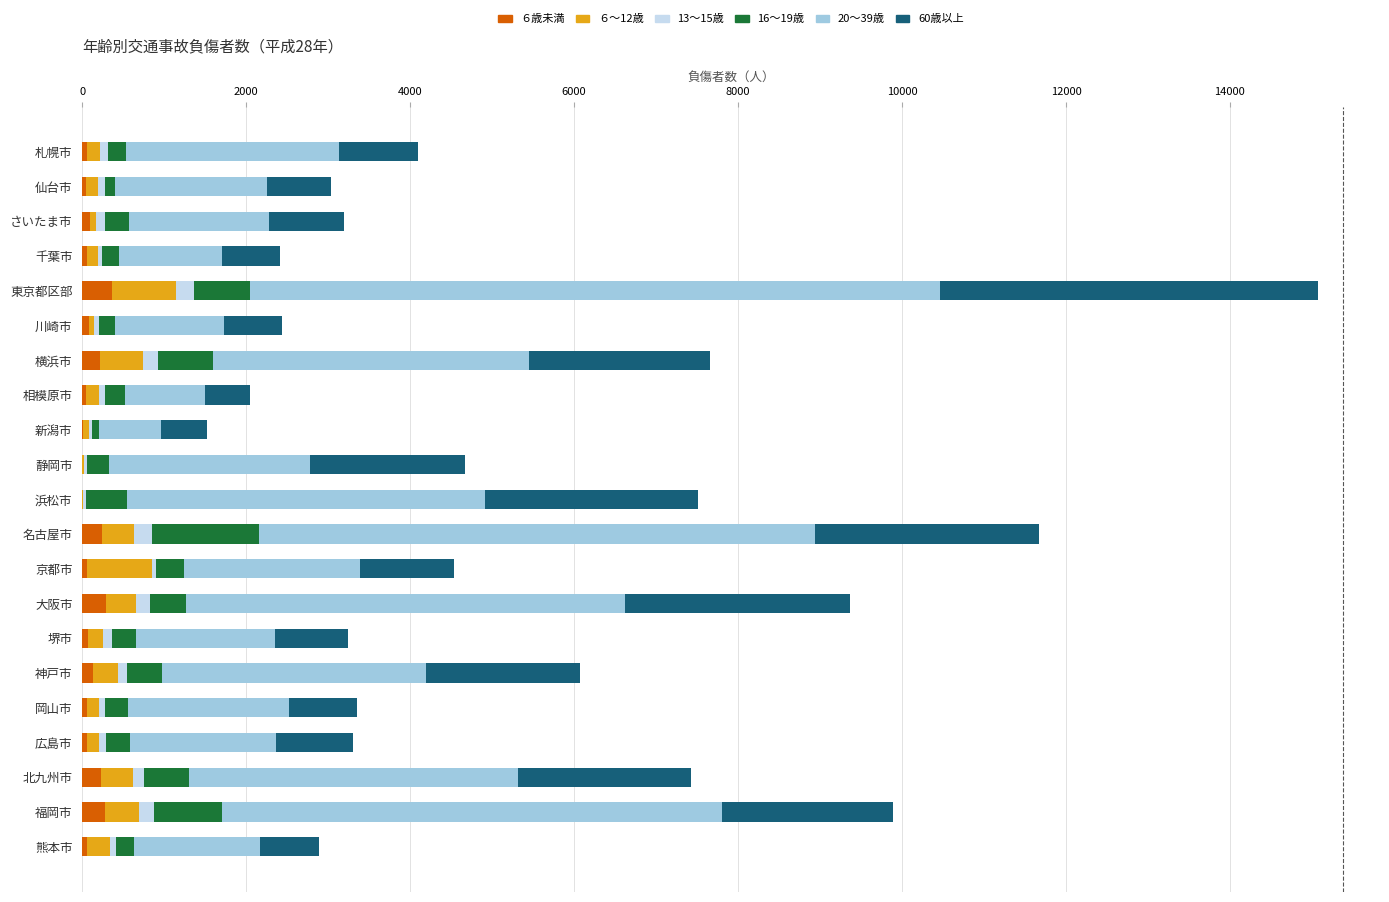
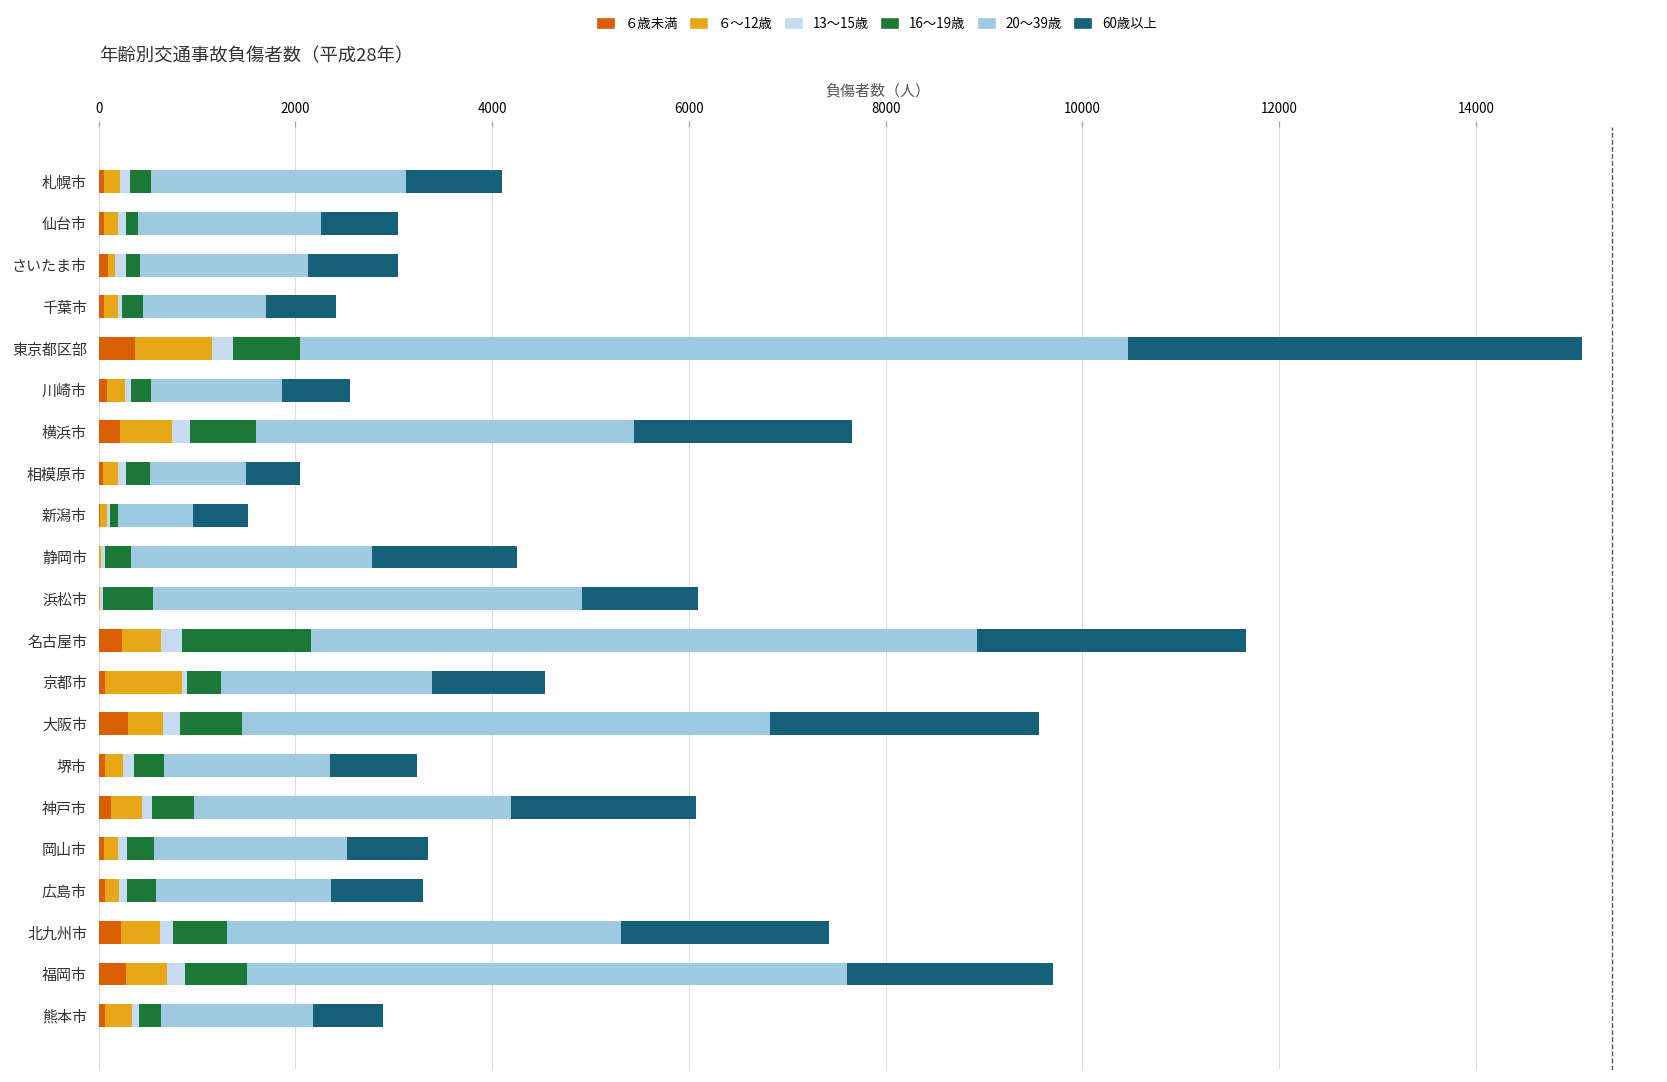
  {
    "６歳未満": {
      "札幌市": 100,
      "仙台市": 100,
      "さいたま市": 100,
      "千葉市": 100,
      "東京都区部": 400,
      "川崎市": 100,
      "横浜市": 200,
      "相模原市": 0,
      "名古屋市": 200,
      "京都市": 100,
      "大阪市": 300,
      "堺市": 100,
      "神戸市": 100,
      "岡山市": 100,
      "広島市": 100,
      "北九州市": 200,
      "福岡市": 300,
      "熊本市": 100
    },
    "６～12歳": {
      "札幌市": 200,
      "仙台市": 100,
      "さいたま市": 100,
      "千葉市": 100,
      "東京都区部": 800,
-     "川崎市": 100,
+     "川崎市": 200,
      "横浜市": 500,
      "相模原市": 200,
      "新潟市": 100,
      "名古屋市": 400,
      "京都市": 800,
      "大阪市": 400,
      "堺市": 200,
      "神戸市": 300,
      "岡山市": 100,
      "広島市": 100,
      "北九州市": 400,
      "福岡市": 400,
      "熊本市": 300
    },
    "16～19歳": {
      "札幌市": 200,
      "仙台市": 100,
-     "さいたま市": 300,
+     "さいたま市": 100,
      "千葉市": 200,
      "東京都区部": 700,
      "川崎市": 200,
      "横浜市": 700,
      "相模原市": 200,
      "新潟市": 100,
      "静岡市": 300,
      "浜松市": 500,
      "名古屋市": 1300,
      "京都市": 300,
-     "大阪市": 400,
+     "大阪市": 600,
      "堺市": 300,
      "神戸市": 400,
      "岡山市": 300,
      "広島市": 300,
      "北九州市": 600,
-     "福岡市": 800,
+     "福岡市": 600,
      "熊本市": 200
    },
    "60歳以上": {
      "札幌市": 1000,
      "仙台市": 800,
      "さいたま市": 900,
      "千葉市": 700,
      "東京都区部": 4600,
      "川崎市": 700,
      "横浜市": 2200,
      "相模原市": 500,
      "新潟市": 600,
-     "静岡市": 1900,
-     "浜松市": 2600,
+     "静岡市": 1500,
+     "浜松市": 1200,
      "名古屋市": 2700,
      "京都市": 1100,
      "大阪市": 2700,
      "堺市": 900,
      "神戸市": 1900,
      "岡山市": 800,
      "広島市": 900,
      "北九州市": 2100,
      "福岡市": 2100,
      "熊本市": 700
    }
  }
